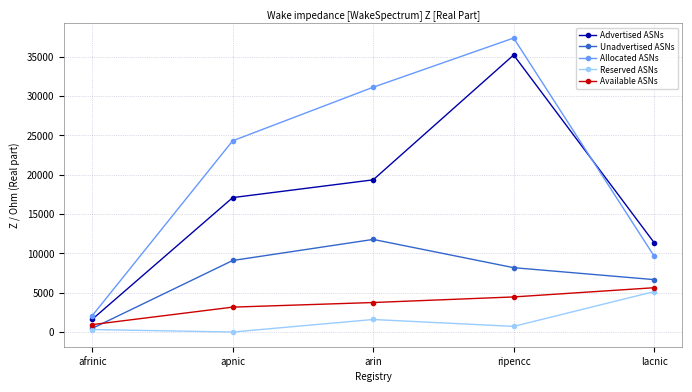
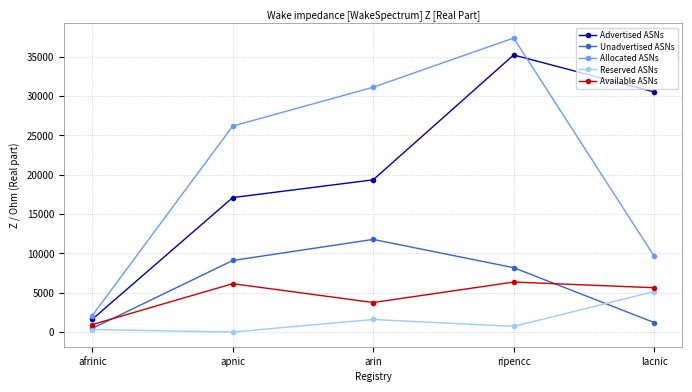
  {
    "Advertised ASNs": {
      "afrinic": 2000,
      "apnic": 17000,
      "arin": 19000,
      "ripencc": 35000,
-     "lacnic": 11000
+     "lacnic": 31000
    },
    "Unadvertised ASNs": {
      "apnic": 9000,
      "arin": 12000,
      "ripencc": 8000,
-     "lacnic": 7000
+     "lacnic": 1000
    },
    "Allocated ASNs": {
      "afrinic": 2000,
-     "apnic": 24000,
+     "apnic": 26000,
      "arin": 31000,
      "ripencc": 37000,
      "lacnic": 10000
    },
    "Reserved ASNs": {
      "apnic": 0,
      "arin": 2000,
      "ripencc": 1000,
      "lacnic": 5000
    },
    "Available ASNs": {
      "afrinic": 1000,
-     "apnic": 3000,
+     "apnic": 6000,
      "arin": 4000,
-     "ripencc": 4000,
+     "ripencc": 6000,
      "lacnic": 6000
    }
  }
